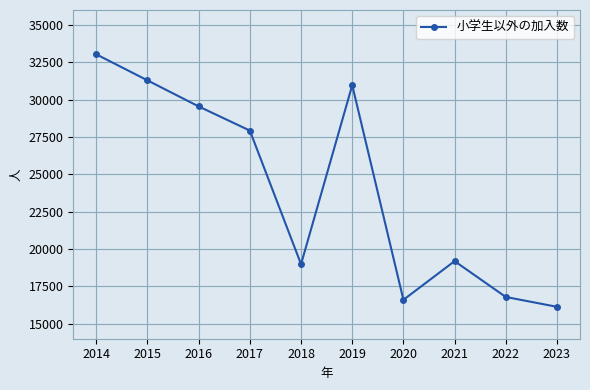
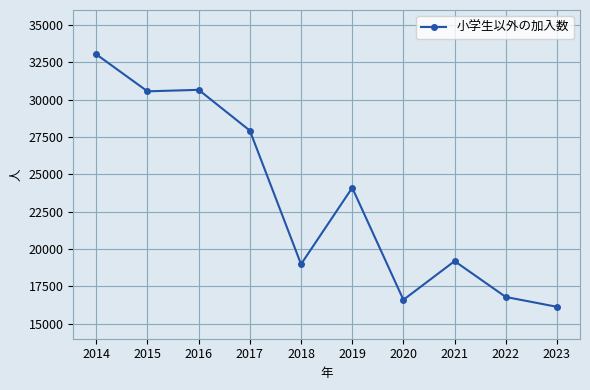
  {
    "2014": 33000,
-   "2015": 31300,
-   "2016": 29500,
+   "2015": 30600,
+   "2016": 30700,
    "2017": 27900,
    "2018": 19000,
-   "2019": 31000,
+   "2019": 24100,
    "2020": 16600,
    "2021": 19200,
    "2022": 16800,
    "2023": 16100
  }
